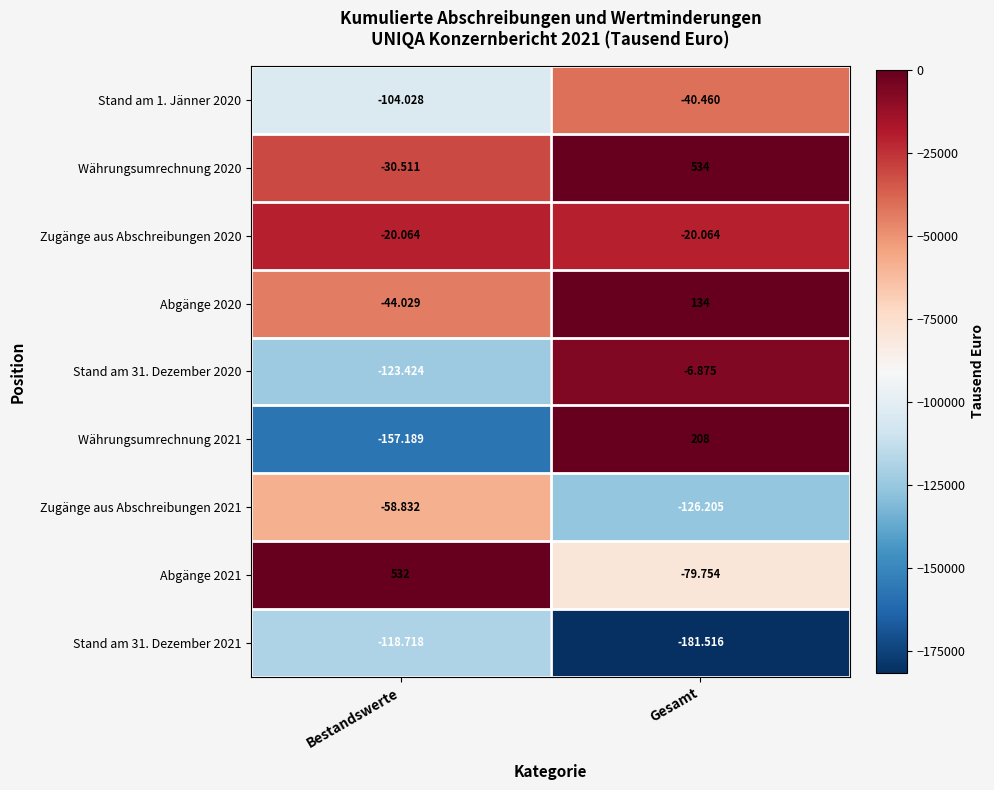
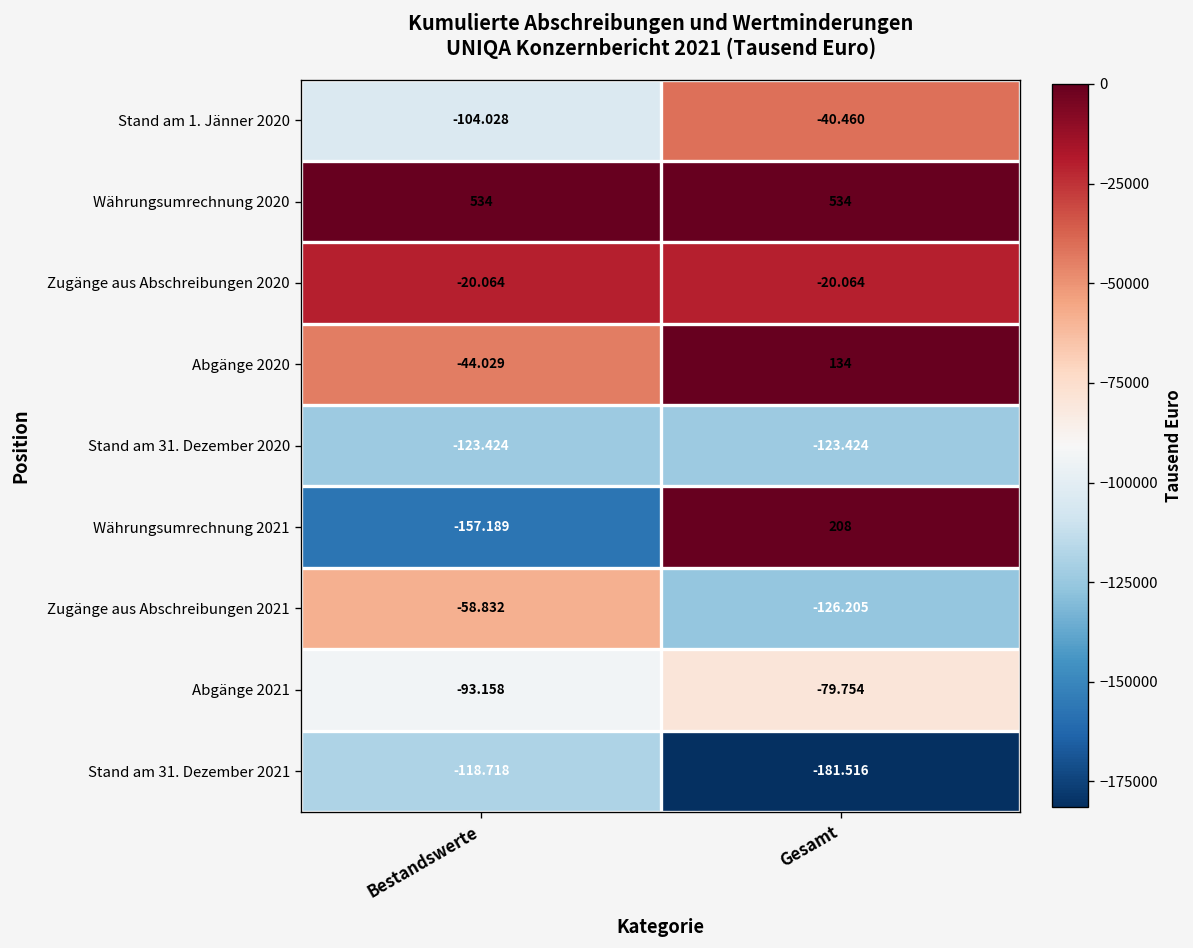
  {
    "Stand am 1. Jänner 2020": {
      "Bestandswerte": -104.028,
      "Gesamt": -40.460
    },
    "Währungsumrechnung 2020": {
-     "Bestandswerte": -30.511,
+     "Bestandswerte": 534,
      "Gesamt": 534
    },
    "Zugänge aus Abschreibungen 2020": {
      "Bestandswerte": -20.064,
      "Gesamt": -20.064
    },
    "Abgänge 2020": {
      "Bestandswerte": -44.029,
      "Gesamt": 134
    },
    "Stand am 31. Dezember 2020": {
      "Bestandswerte": -123.424,
-     "Gesamt": -6.875
+     "Gesamt": -123.424
    },
    "Währungsumrechnung 2021": {
      "Bestandswerte": -157.189,
      "Gesamt": 208
    },
    "Zugänge aus Abschreibungen 2021": {
      "Bestandswerte": -58.832,
      "Gesamt": -126.205
    },
    "Abgänge 2021": {
-     "Bestandswerte": 532,
+     "Bestandswerte": -93.158,
      "Gesamt": -79.754
    },
    "Stand am 31. Dezember 2021": {
      "Bestandswerte": -118.718,
      "Gesamt": -181.516
    }
  }
